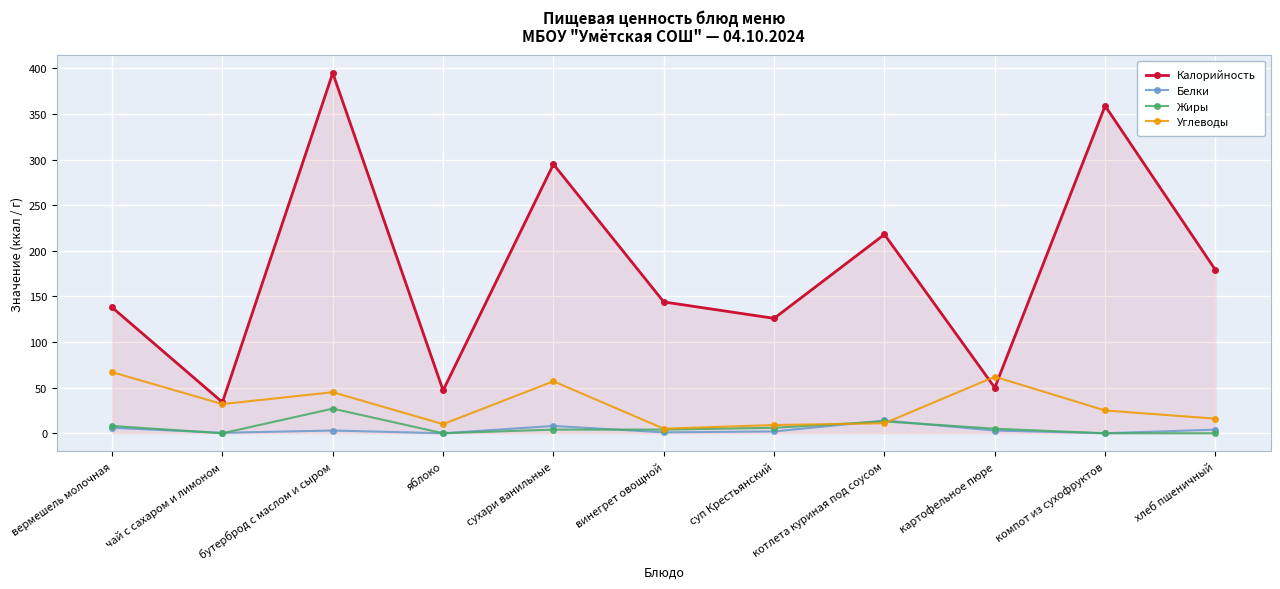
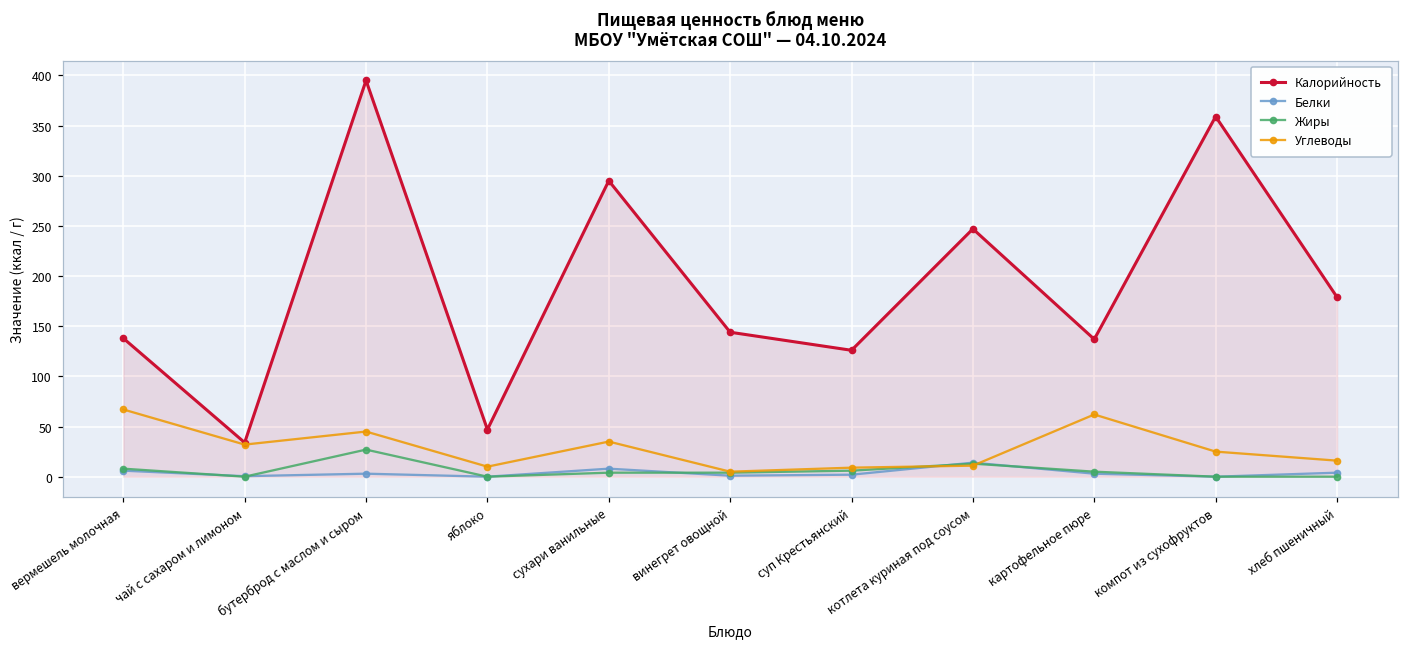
  {
    "Калорийность": {
      "вермешель молочная": 140,
      "бутерброд с маслом и сыром": 400,
      "яблоко": 50,
      "сухари ванильные": 300,
      "винегрет овощной": 140,
      "суп Крестьянский": 130,
-     "котлета куриная под соусом": 220,
-     "картофельное пюре": 50,
+     "котлета куриная под соусом": 250,
+     "картофельное пюре": 140,
      "компот из сухофруктов": 360,
      "хлеб пшеничный": 180
    },
    "Белки": {
      "бутерброд с маслом и сыром": 0,
      "сухари ванильные": 10,
      "винегрет овощной": 0,
      "суп Крестьянский": 0,
      "хлеб пшеничный": 0
    },
    "Жиры": {
      "бутерброд с маслом и сыром": 30,
      "сухари ванильные": 0,
      "суп Крестьянский": 10,
      "хлеб пшеничный": 0
    },
    "Углеводы": {
      "вермешель молочная": 70,
      "бутерброд с маслом и сыром": 50,
      "яблоко": 10,
-     "сухари ванильные": 60,
+     "сухари ванильные": 40,
      "суп Крестьянский": 10,
      "картофельное пюре": 60,
      "компот из сухофруктов": 30,
      "хлеб пшеничный": 20
    }
  }
